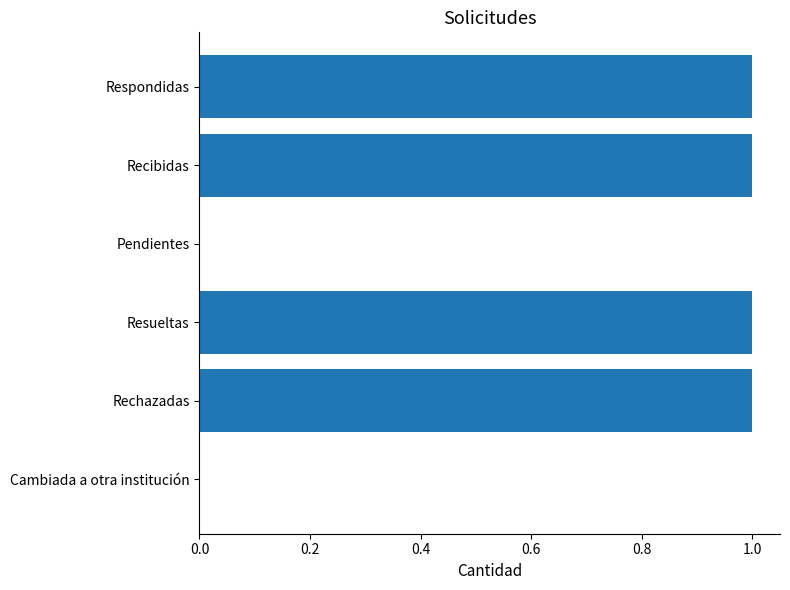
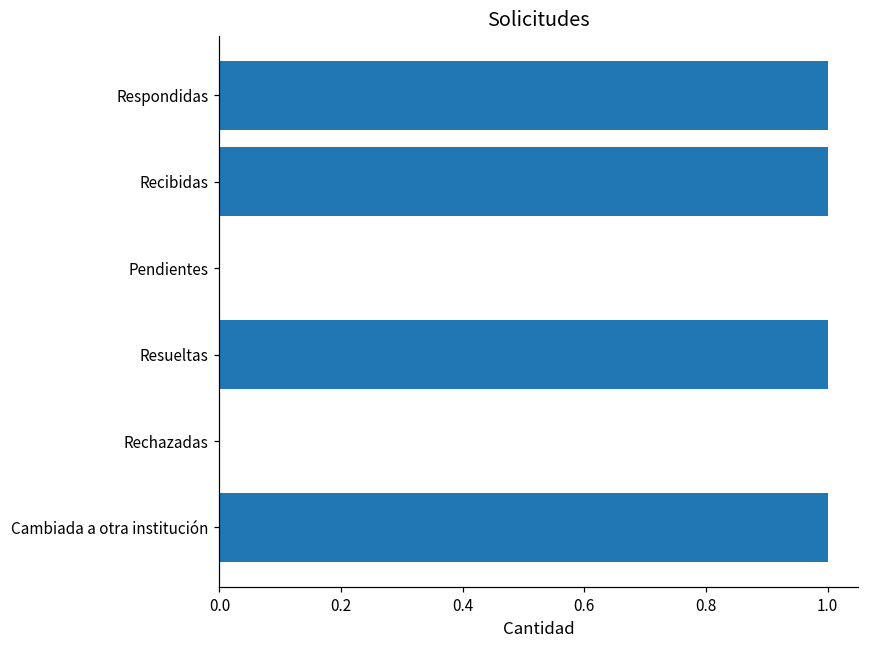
  {
    "Respondidas": 1,
    "Recibidas": 1,
    "Pendientes": 0,
    "Resueltas": 1,
-   "Rechazadas": 1,
-   "Cambiada a otra institución": 0
+   "Rechazadas": 0,
+   "Cambiada a otra institución": 1
  }
